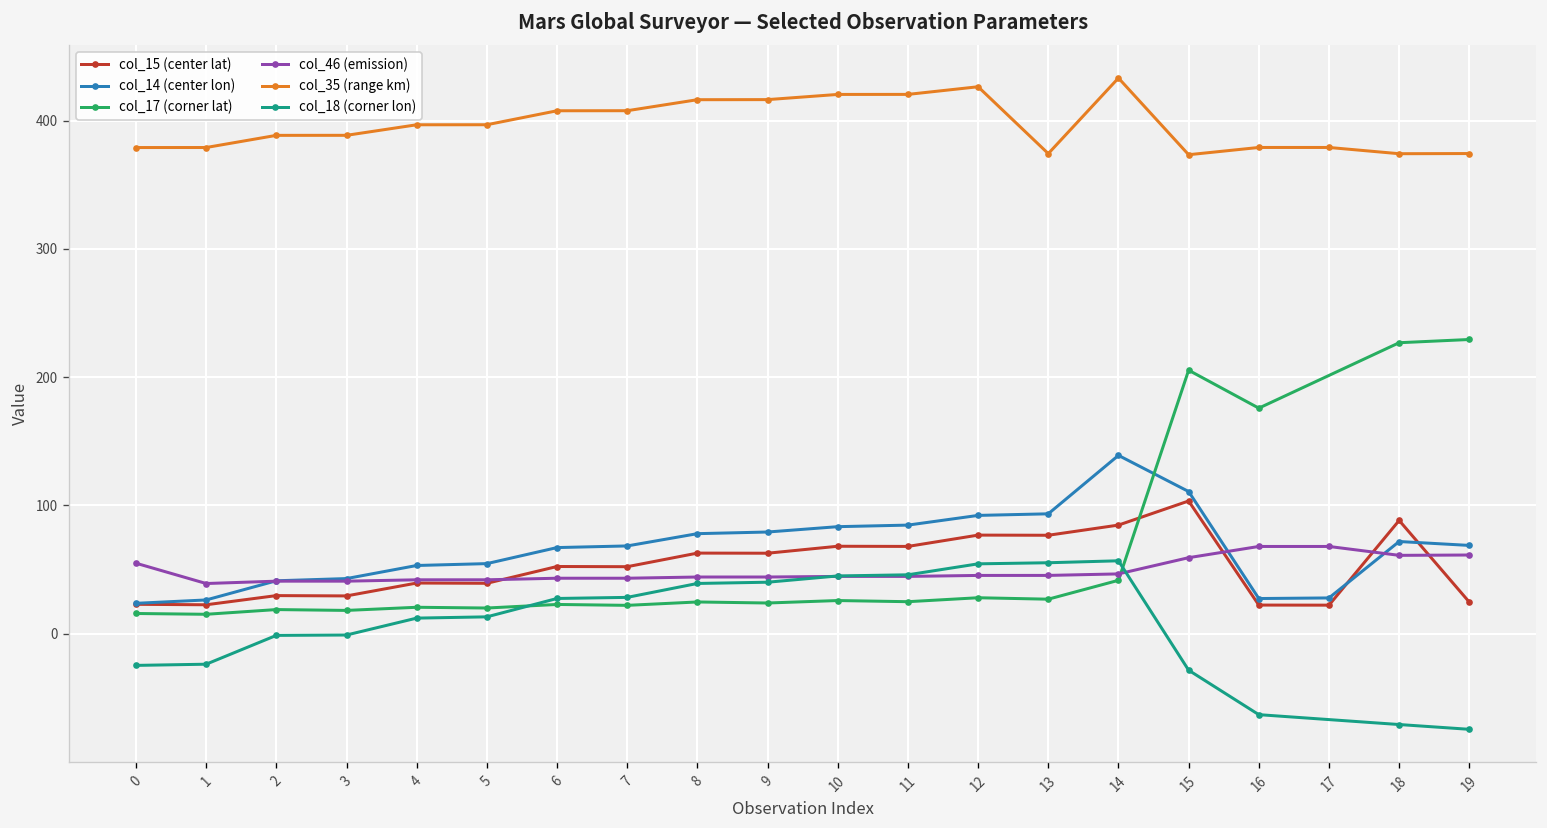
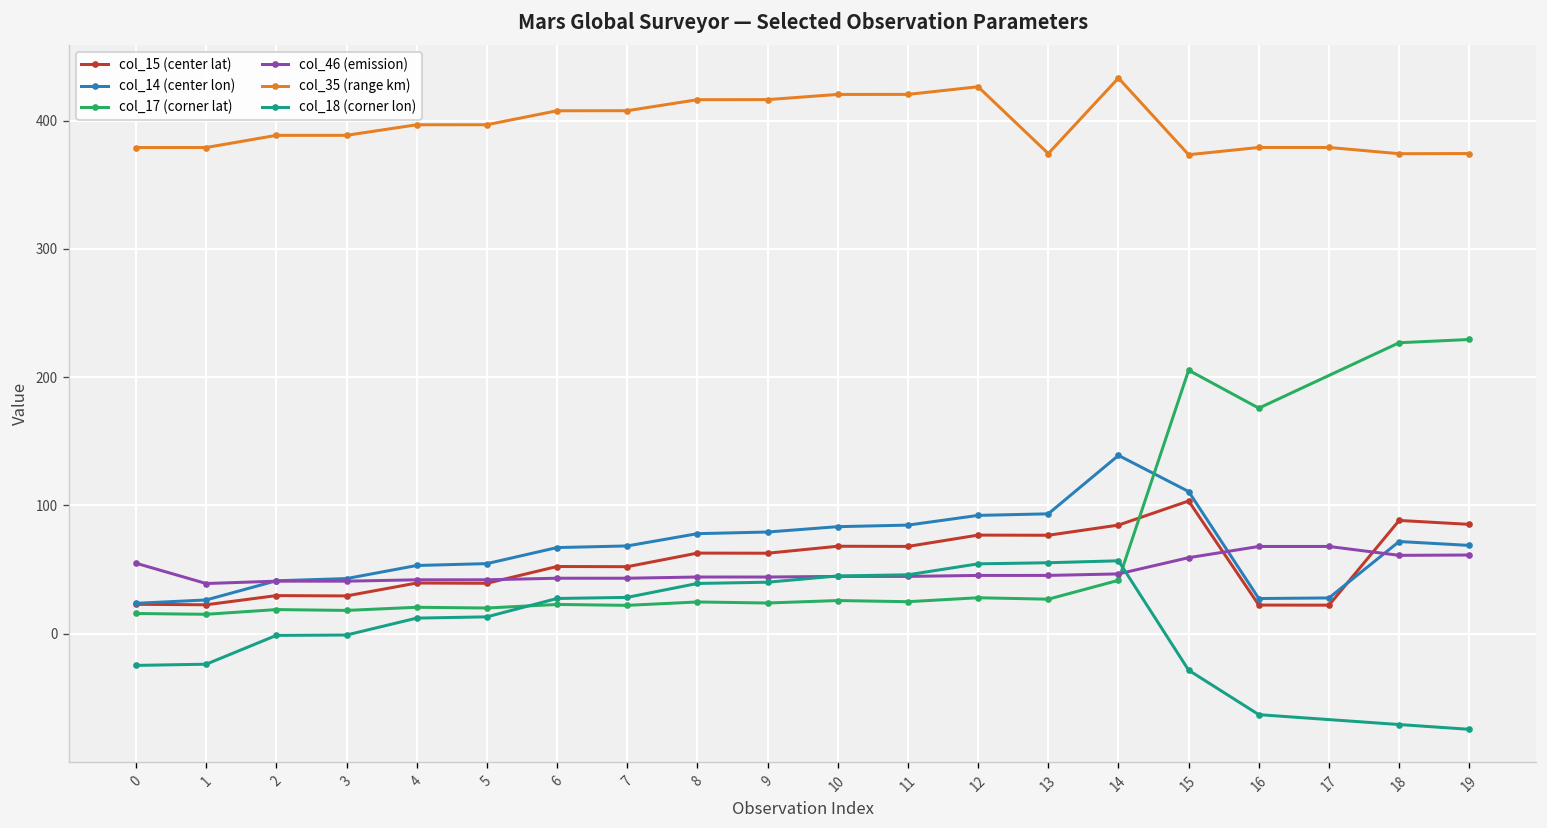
  {
    "col_15 (center lat)": {
      "1": 23,
      "2": 30,
      "3": 30,
      "4": 40,
      "5": 39,
      "6": 52,
      "7": 52,
      "8": 63,
      "9": 63,
      "10": 68,
      "11": 68,
      "12": 77,
      "13": 77,
      "14": 85,
      "15": 104,
      "16": 22,
      "17": 22,
      "18": 88,
-     "19": 25
+     "19": 85
    },
    "col_14 (center lon)": {
      "1": 26,
      "4": 53,
      "5": 55,
      "6": 67,
      "7": 68,
      "8": 78,
      "9": 79,
      "10": 83,
      "11": 85,
      "12": 92,
      "13": 94,
      "14": 139,
      "15": 111,
      "16": 27,
      "17": 28,
      "18": 72,
      "19": 69
    },
    "col_46 (emission)": {
      "0": 55,
      "1": 39,
      "4": 42,
      "5": 42,
      "6": 43,
      "7": 43,
      "8": 44,
      "9": 44,
      "12": 45,
      "13": 45,
      "14": 47,
      "15": 59,
      "16": 68,
      "17": 68,
      "18": 61,
      "19": 61
    },
    "col_35 (range km)": {
      "0": 379,
      "1": 379,
      "2": 389,
      "3": 389,
      "4": 397,
      "5": 397,
      "6": 408,
      "7": 408,
      "8": 416,
      "9": 416,
      "10": 421,
      "11": 421,
      "12": 427,
      "13": 374,
      "14": 433,
      "15": 374,
      "16": 379,
      "17": 379,
      "18": 374,
      "19": 374
    }
  }
